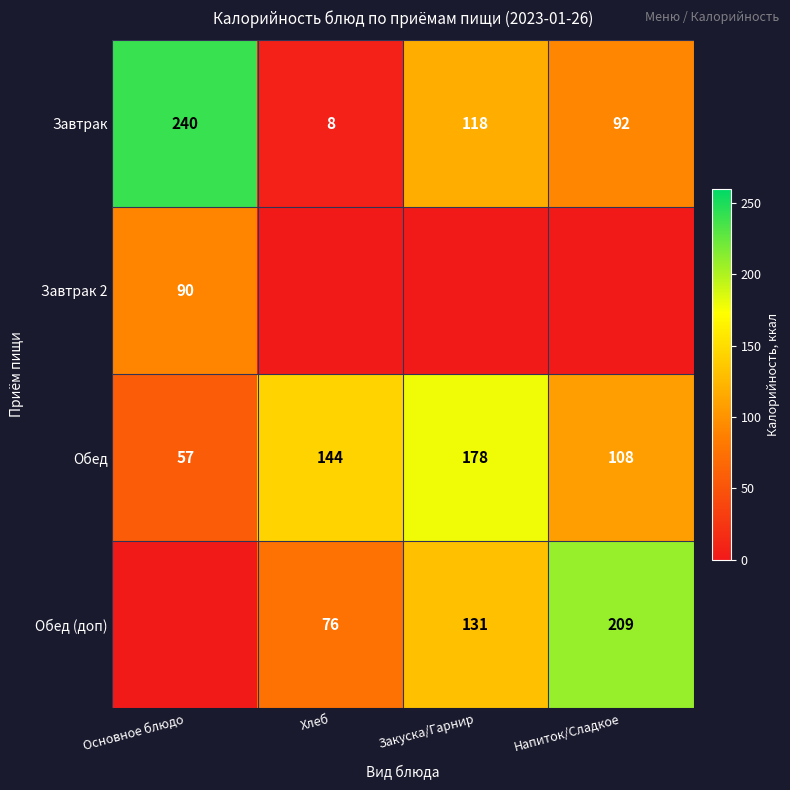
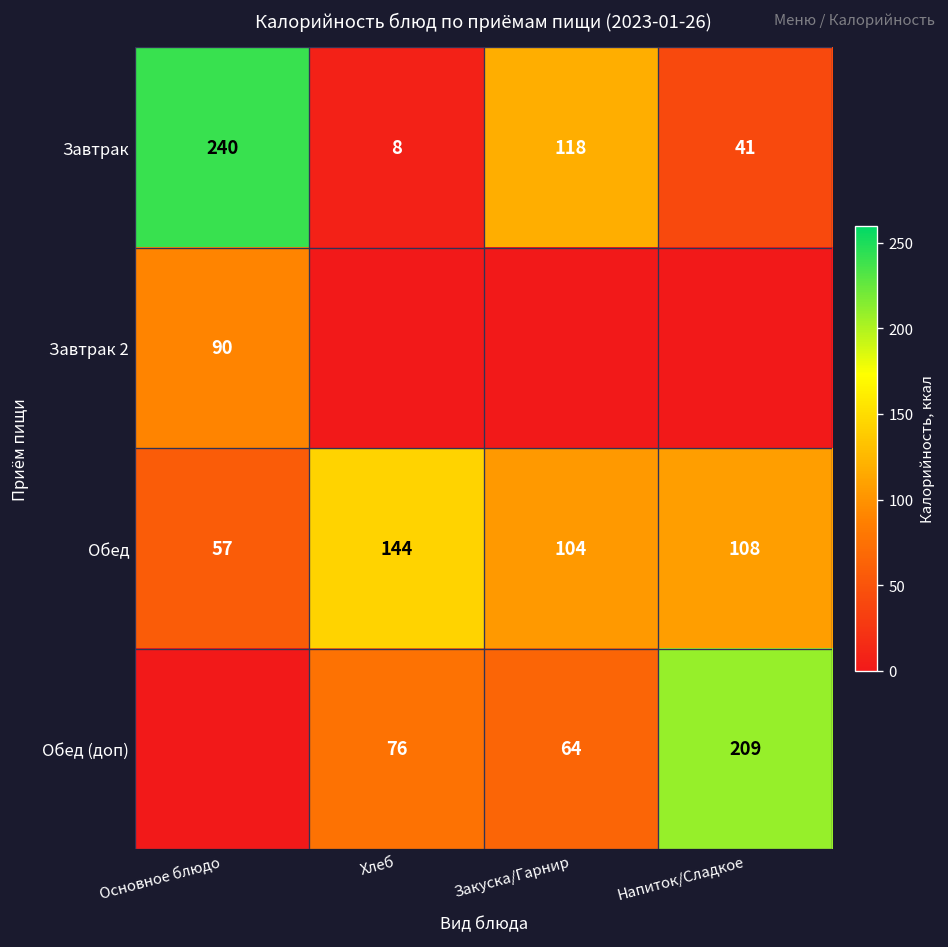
  {
    "Завтрак": {
      "Основное блюдо": 240,
      "Хлеб": 8,
      "Закуска/Гарнир": 118,
-     "Напиток/Сладкое": 92
+     "Напиток/Сладкое": 41
    },
    "Завтрак 2": {
      "Основное блюдо": 90
    },
    "Обед": {
      "Основное блюдо": 57,
      "Хлеб": 144,
-     "Закуска/Гарнир": 178,
+     "Закуска/Гарнир": 104,
      "Напиток/Сладкое": 108
    },
    "Обед (доп)": {
      "Хлеб": 76,
-     "Закуска/Гарнир": 131,
+     "Закуска/Гарнир": 64,
      "Напиток/Сладкое": 209
    }
  }
